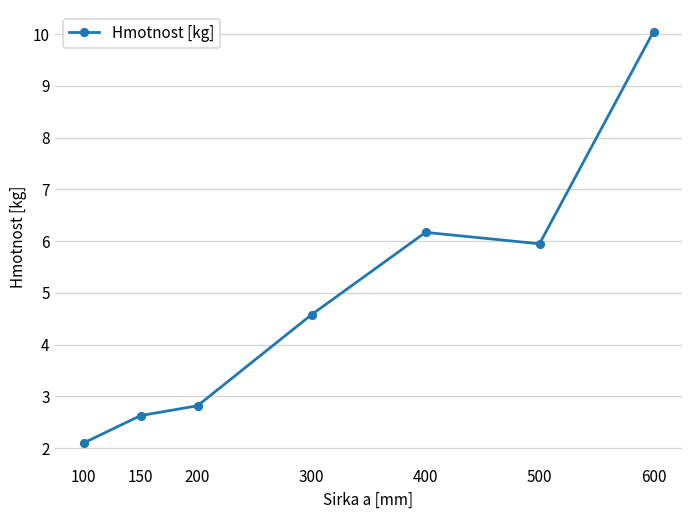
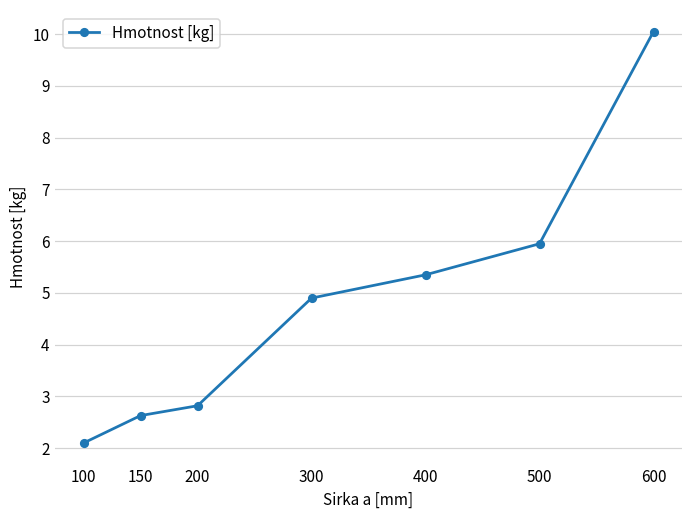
  {
    "100": 2.1,
    "150": 2.6,
    "200": 2.8,
-   "300": 4.6,
-   "400": 6.2,
+   "300": 4.9,
+   "400": 5.4,
    "500": 6.0,
    "600": 10.1
  }
